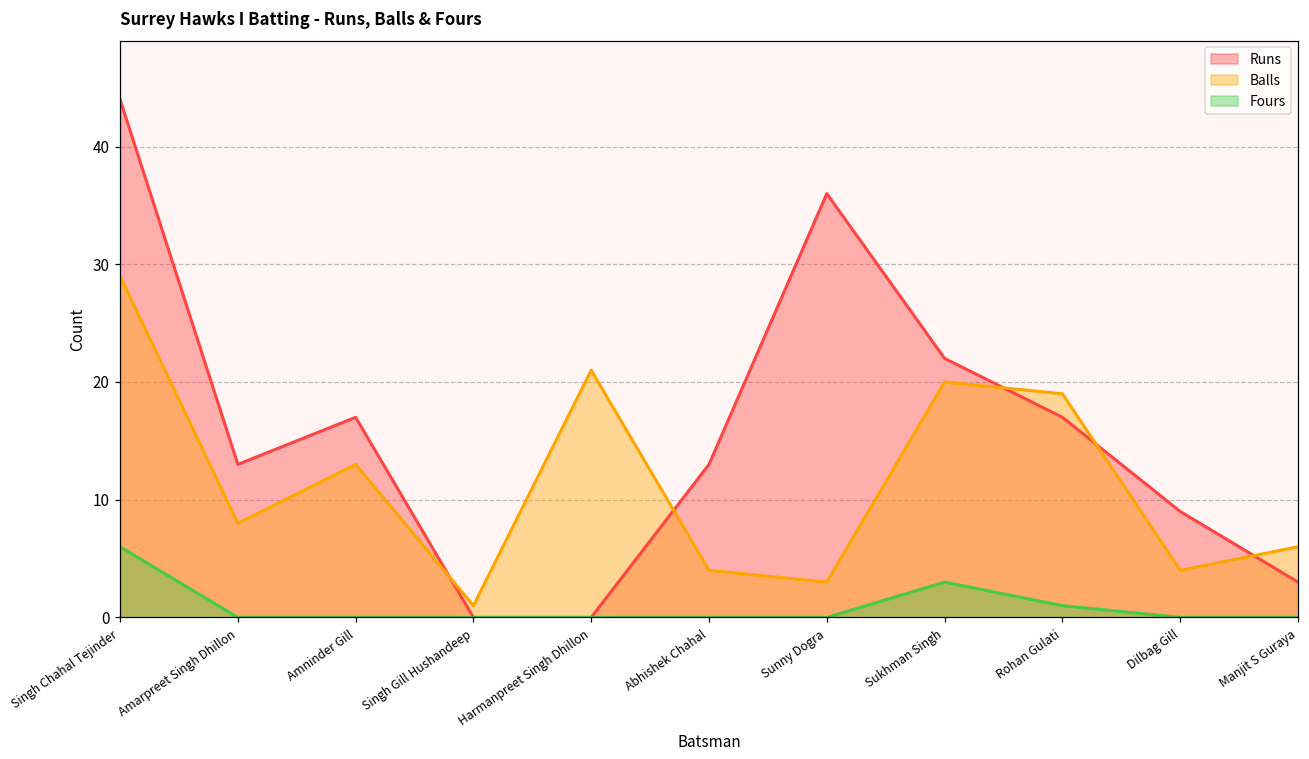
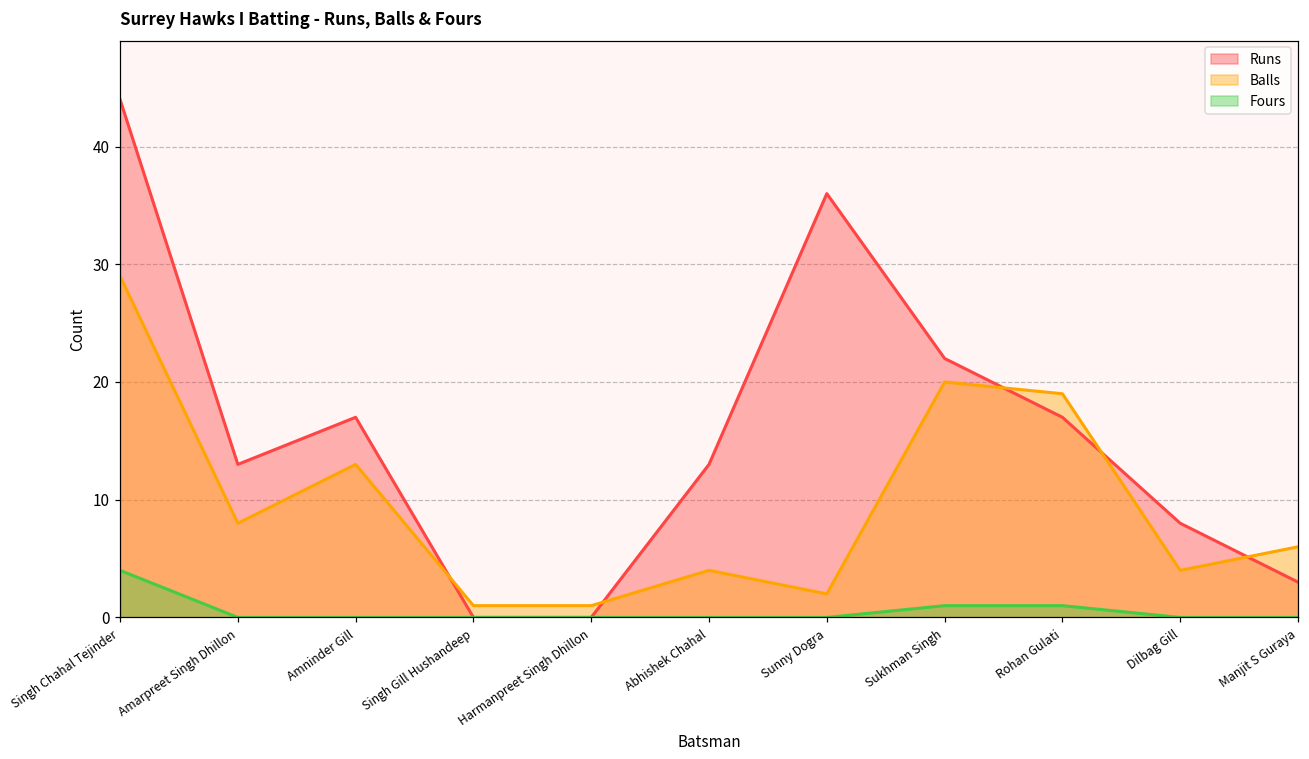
  {
    "Runs": {
      "Singh Chahal Tejinder": 44,
      "Amarpreet Singh Dhillon": 13,
      "Amninder Gill": 17,
      "Abhishek Chahal": 13,
      "Sunny Dogra": 36,
      "Sukhman Singh": 22,
      "Rohan Gulati": 17,
-     "Dilbag Gill": 9,
+     "Dilbag Gill": 8,
      "Manjit S Guraya": 3
    },
    "Balls": {
      "Singh Chahal Tejinder": 29,
      "Amarpreet Singh Dhillon": 8,
      "Amninder Gill": 13,
      "Singh Gill Hushandeep": 1,
-     "Harmanpreet Singh Dhillon": 21,
+     "Harmanpreet Singh Dhillon": 1,
      "Abhishek Chahal": 4,
-     "Sunny Dogra": 3,
+     "Sunny Dogra": 2,
      "Sukhman Singh": 20,
      "Rohan Gulati": 19,
      "Dilbag Gill": 4,
      "Manjit S Guraya": 6
    },
    "Fours": {
-     "Singh Chahal Tejinder": 6,
+     "Singh Chahal Tejinder": 4,
      "Amarpreet Singh Dhillon": 0,
      "Amninder Gill": 0,
      "Abhishek Chahal": 0,
      "Sunny Dogra": 0,
-     "Sukhman Singh": 3,
+     "Sukhman Singh": 1,
      "Rohan Gulati": 1,
      "Dilbag Gill": 0,
      "Manjit S Guraya": 0
    }
  }
